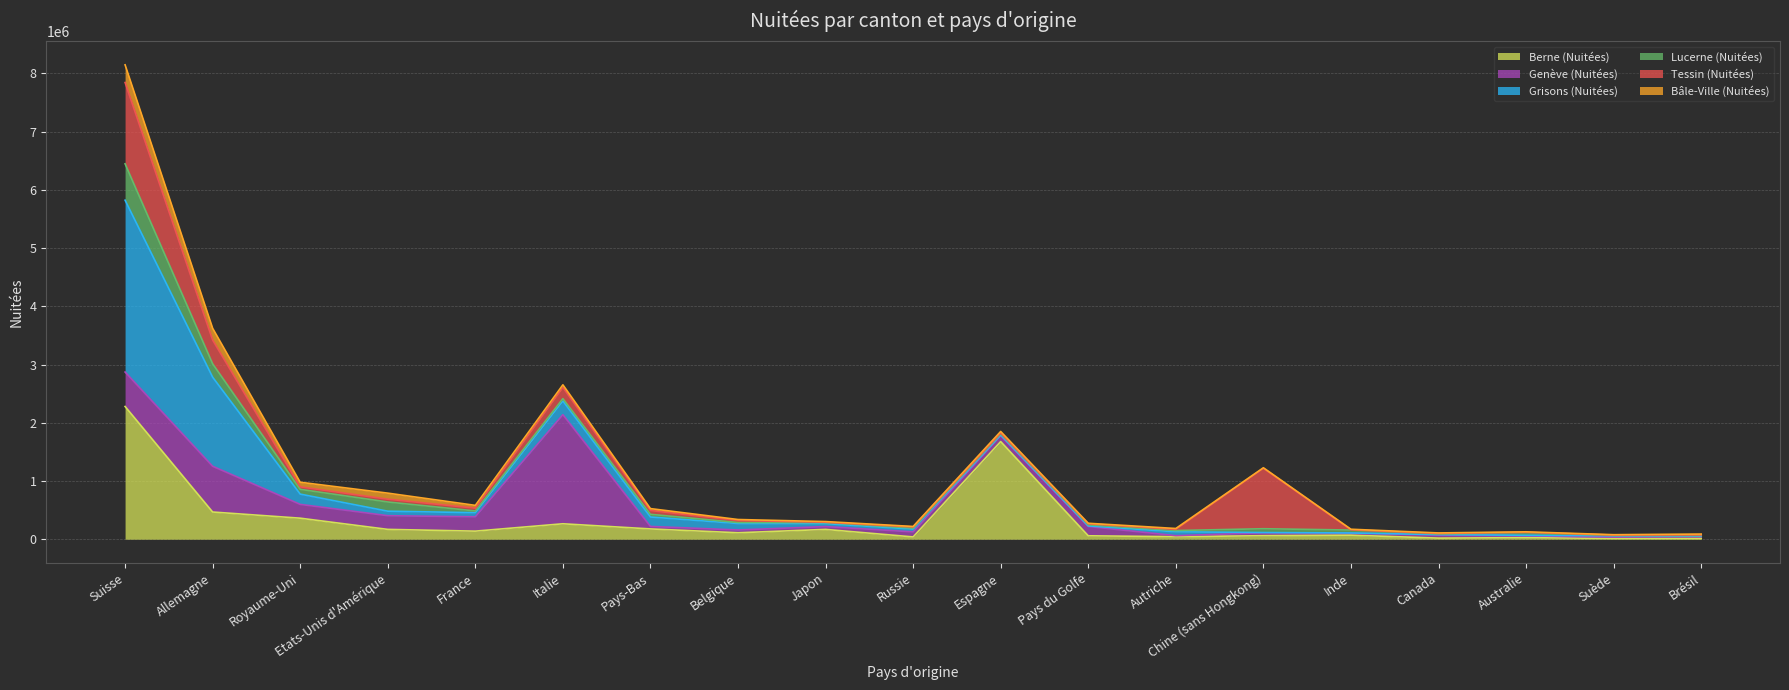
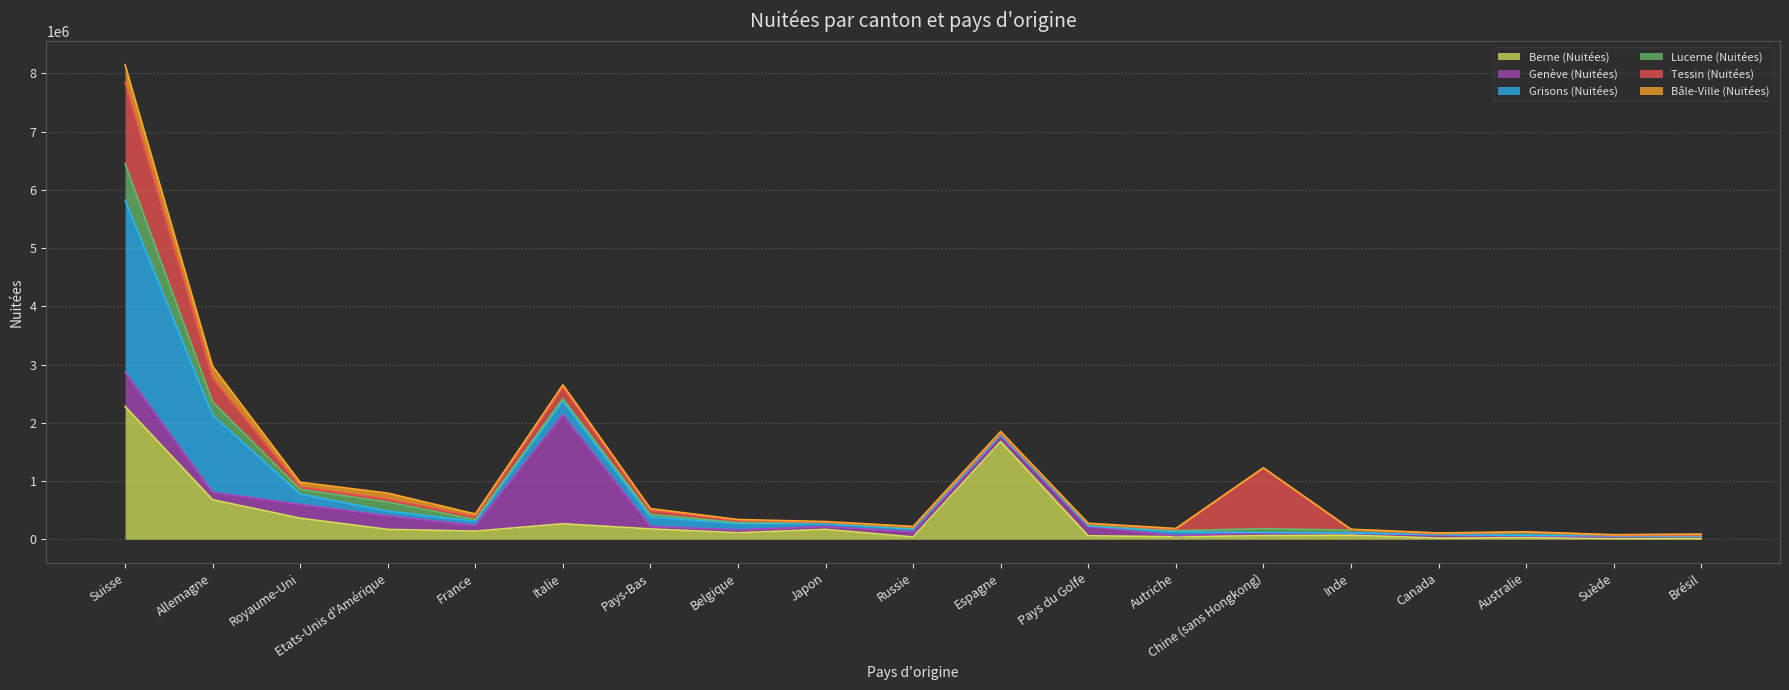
  {
    "Berne (Nuitées)": {
      "Suisse": 2300000,
-     "Allemagne": 500000,
+     "Allemagne": 700000,
      "Royaume-Uni": 400000,
      "Etats-Unis d'Amérique": 200000,
      "France": 100000,
      "Italie": 300000,
      "Belgique": 100000,
      "Japon": 200000,
      "Russie": 0,
      "Espagne": 1700000,
      "Pays du Golfe": 100000,
      "Chine (sans Hongkong)": 100000,
      "Canada": 0
    },
    "Genève (Nuitées)": {
      "Suisse": 600000,
-     "Allemagne": 800000,
+     "Allemagne": 100000,
      "Royaume-Uni": 200000,
      "Etats-Unis d'Amérique": 200000,
-     "France": 200000,
+     "France": 100000,
      "Italie": 1900000,
      "Belgique": 0,
      "Japon": 0,
      "Russie": 100000
    },
    "Grisons (Nuitées)": {
      "Suisse": 3000000,
-     "Allemagne": 1500000,
+     "Allemagne": 1300000,
      "Royaume-Uni": 200000,
      "Etats-Unis d'Amérique": 100000,
      "Pays-Bas": 200000
    },
    "Lucerne (Nuitées)": {
      "Suisse": 600000,
      "Allemagne": 200000,
      "Etats-Unis d'Amérique": 200000,
      "Pays-Bas": 0,
      "Chine (sans Hongkong)": 100000
    },
    "Tessin (Nuitées)": {
      "Suisse": 1400000,
      "Allemagne": 400000,
      "Etats-Unis d'Amérique": 0,
      "France": 0,
      "Italie": 200000
    },
    "Bâle-Ville (Nuitées)": {
      "Suisse": 300000,
      "Allemagne": 200000,
      "Royaume-Uni": 100000,
      "Etats-Unis d'Amérique": 100000,
      "France": 0,
      "Italie": 0
    }
  }
